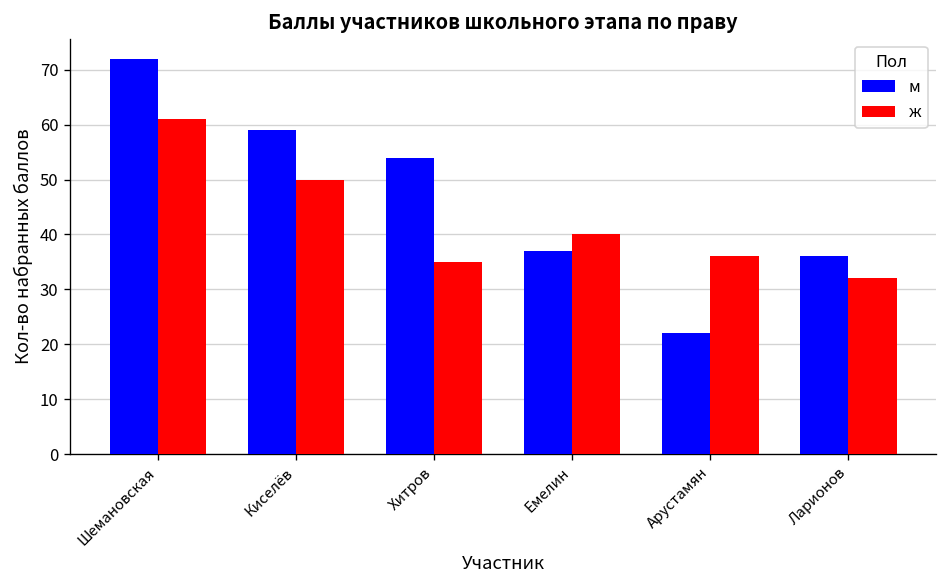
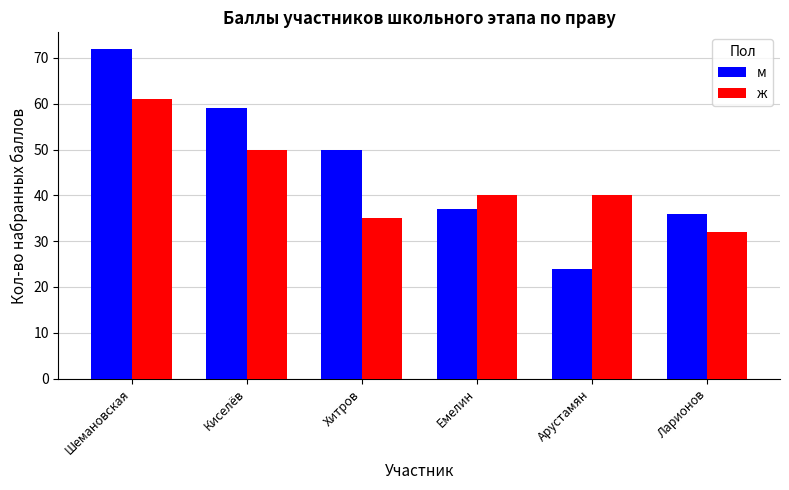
  {
    "м": {
      "Шемановская": 72,
      "Киселёв": 59,
-     "Хитров": 54,
+     "Хитров": 50,
      "Емелин": 37,
-     "Арустамян": 22,
+     "Арустамян": 24,
      "Ларионов": 36
    },
    "ж": {
      "Шемановская": 61,
      "Киселёв": 50,
      "Хитров": 35,
      "Емелин": 40,
-     "Арустамян": 36,
+     "Арустамян": 40,
      "Ларионов": 32
    }
  }
